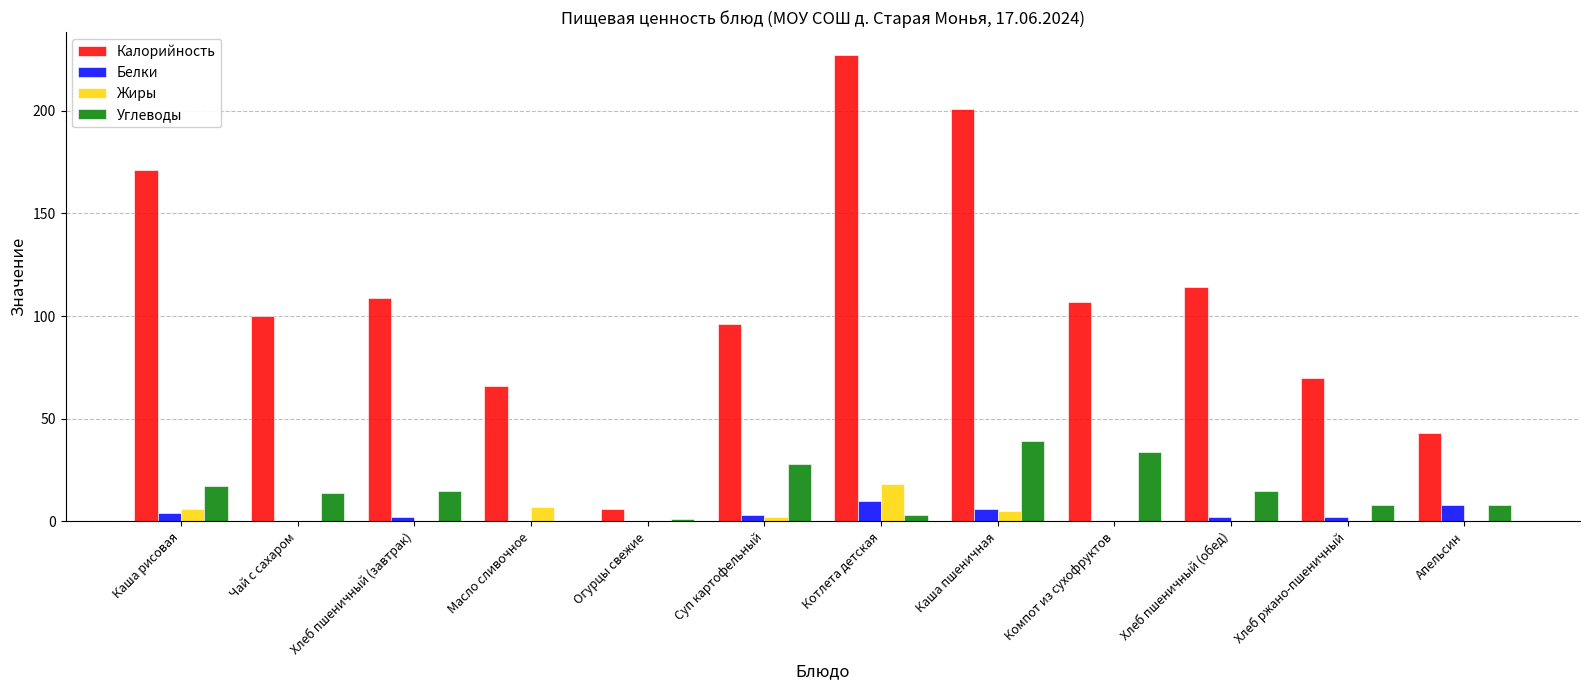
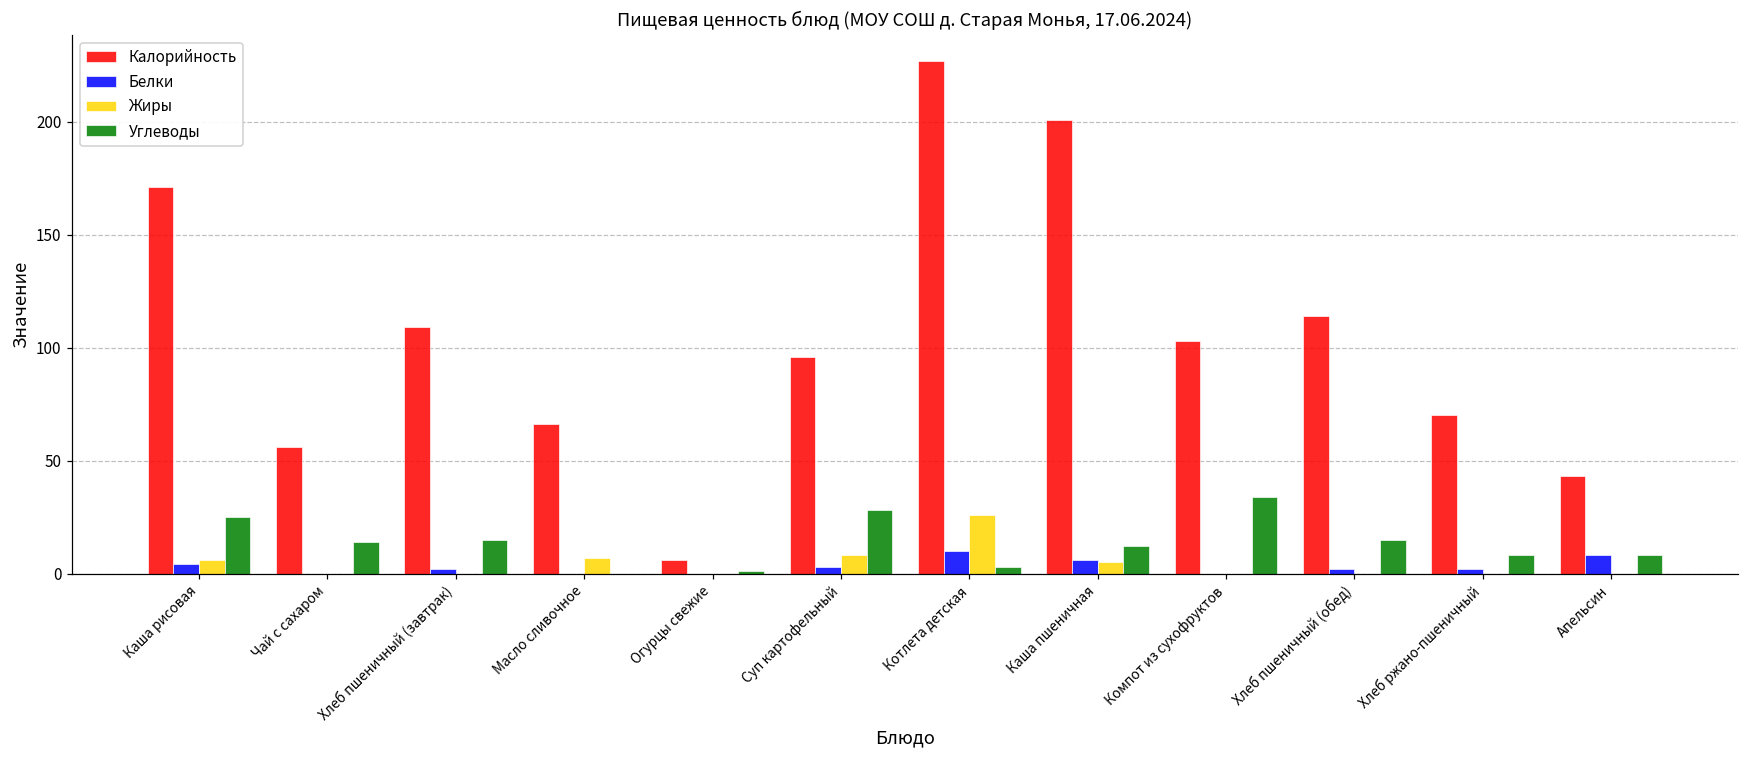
  {
    "Калорийность": {
      "Каша рисовая": 171,
-     "Чай с сахаром": 100,
+     "Чай с сахаром": 56,
      "Хлеб пшеничный (завтрак)": 109,
      "Масло сливочное": 66,
      "Огурцы свежие": 6,
      "Суп картофельный": 96,
      "Котлета детская": 227,
      "Каша пшеничная": 201,
-     "Компот из сухофруктов": 107,
+     "Компот из сухофруктов": 103,
      "Хлеб пшеничный (обед)": 114,
      "Хлеб ржано-пшеничный": 70,
      "Апельсин": 43
    },
    "Белки": {
      "Каша рисовая": 4,
      "Чай с сахаром": 0,
      "Хлеб пшеничный (завтрак)": 2,
      "Масло сливочное": 0,
      "Огурцы свежие": 0,
      "Суп картофельный": 3,
      "Котлета детская": 10,
      "Каша пшеничная": 6,
      "Компот из сухофруктов": 0,
      "Хлеб пшеничный (обед)": 2,
      "Хлеб ржано-пшеничный": 2,
      "Апельсин": 8
    },
    "Жиры": {
      "Каша рисовая": 6,
      "Чай с сахаром": 0,
      "Хлеб пшеничный (завтрак)": 0,
      "Масло сливочное": 7,
      "Огурцы свежие": 0,
-     "Суп картофельный": 2,
-     "Котлета детская": 18,
+     "Суп картофельный": 8,
+     "Котлета детская": 26,
      "Каша пшеничная": 5,
      "Компот из сухофруктов": 0,
      "Хлеб пшеничный (обед)": 0,
      "Хлеб ржано-пшеничный": 0,
      "Апельсин": 0
    },
    "Углеводы": {
-     "Каша рисовая": 17,
+     "Каша рисовая": 25,
      "Чай с сахаром": 14,
      "Хлеб пшеничный (завтрак)": 15,
      "Масло сливочное": 0,
      "Суп картофельный": 28,
      "Котлета детская": 3,
-     "Каша пшеничная": 39,
+     "Каша пшеничная": 12,
      "Компот из сухофруктов": 34,
      "Хлеб пшеничный (обед)": 15,
      "Хлеб ржано-пшеничный": 8,
      "Апельсин": 8
    }
  }
